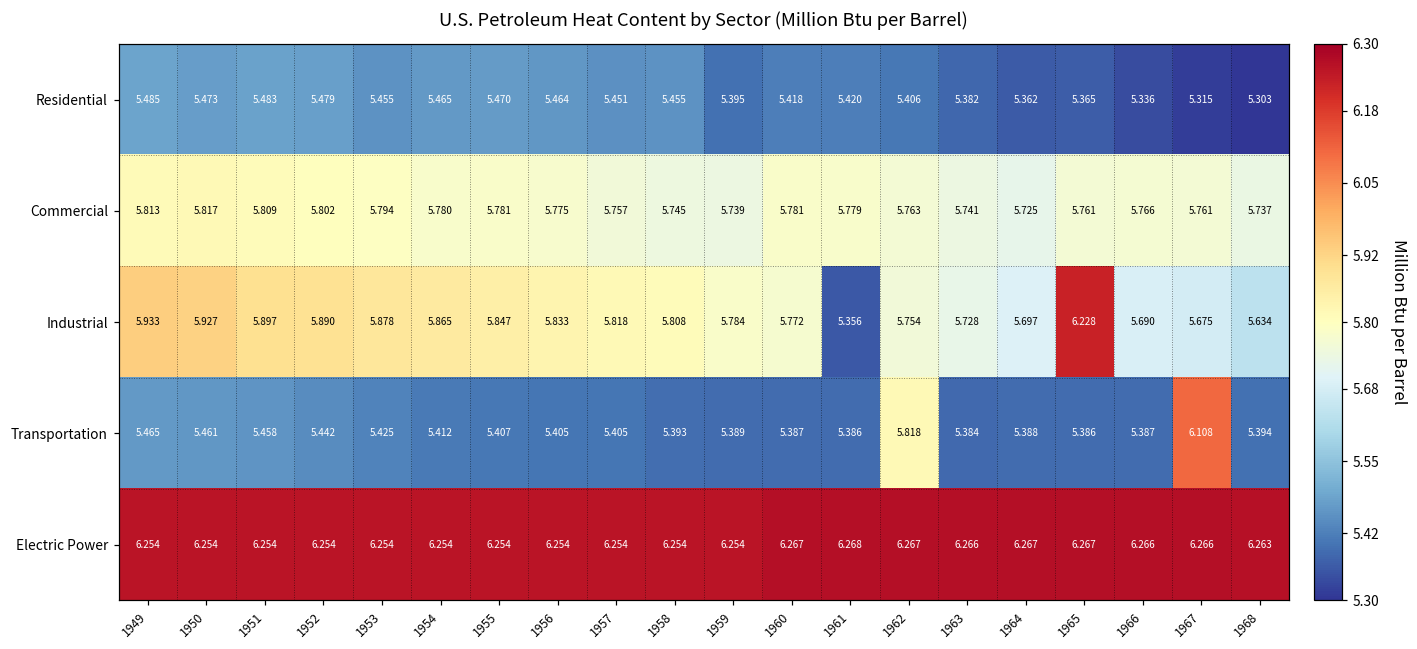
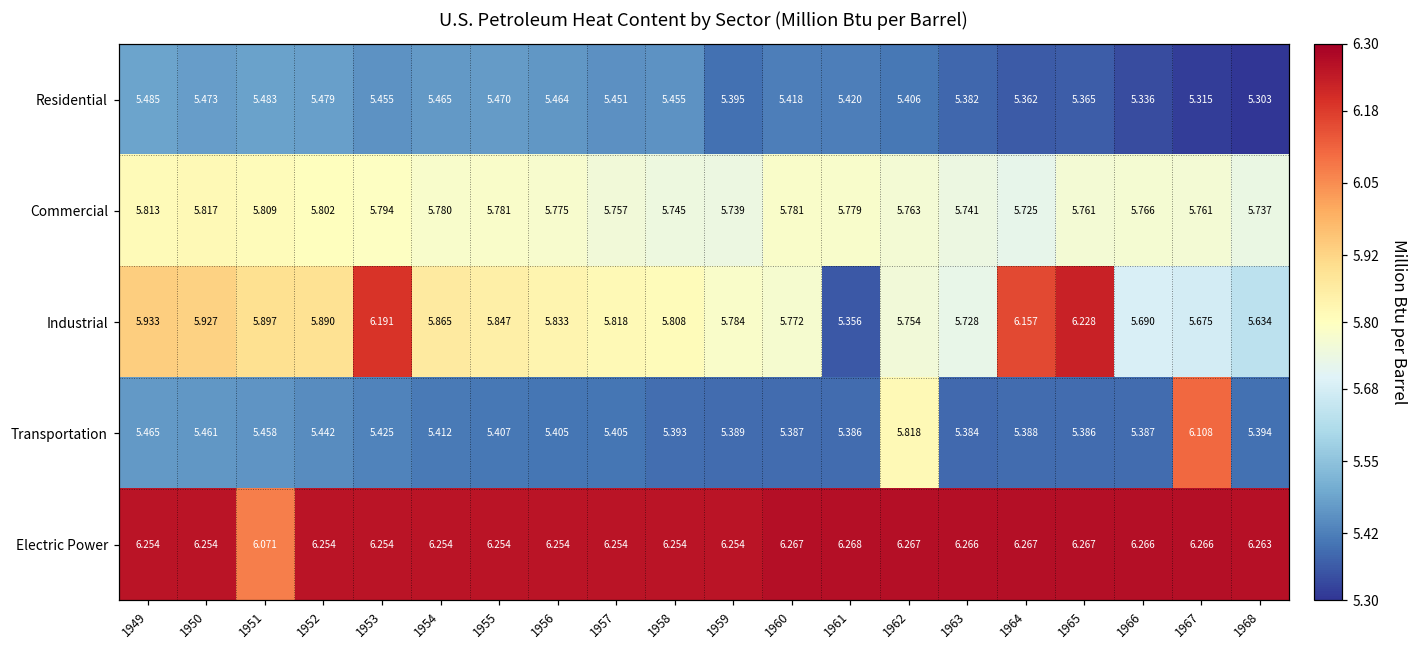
  {
    "Residential": {
      "1949": 5.485,
      "1950": 5.473,
      "1951": 5.483,
      "1952": 5.479,
      "1953": 5.455,
      "1954": 5.465,
      "1955": 5.470,
      "1956": 5.464,
      "1957": 5.451,
      "1958": 5.455,
      "1959": 5.395,
      "1960": 5.418,
      "1961": 5.420,
      "1962": 5.406,
      "1963": 5.382,
      "1964": 5.362,
      "1965": 5.365,
      "1966": 5.336,
      "1967": 5.315,
      "1968": 5.303
    },
    "Commercial": {
      "1949": 5.813,
      "1950": 5.817,
      "1951": 5.809,
      "1952": 5.802,
      "1953": 5.794,
      "1954": 5.780,
      "1955": 5.781,
      "1956": 5.775,
      "1957": 5.757,
      "1958": 5.745,
      "1959": 5.739,
      "1960": 5.781,
      "1961": 5.779,
      "1962": 5.763,
      "1963": 5.741,
      "1964": 5.725,
      "1965": 5.761,
      "1966": 5.766,
      "1967": 5.761,
      "1968": 5.737
    },
    "Industrial": {
      "1949": 5.933,
      "1950": 5.927,
      "1951": 5.897,
      "1952": 5.890,
-     "1953": 5.878,
+     "1953": 6.191,
      "1954": 5.865,
      "1955": 5.847,
      "1956": 5.833,
      "1957": 5.818,
      "1958": 5.808,
      "1959": 5.784,
      "1960": 5.772,
      "1961": 5.356,
      "1962": 5.754,
      "1963": 5.728,
-     "1964": 5.697,
+     "1964": 6.157,
      "1965": 6.228,
      "1966": 5.690,
      "1967": 5.675,
      "1968": 5.634
    },
    "Transportation": {
      "1949": 5.465,
      "1950": 5.461,
      "1951": 5.458,
      "1952": 5.442,
      "1953": 5.425,
      "1954": 5.412,
      "1955": 5.407,
      "1956": 5.405,
      "1957": 5.405,
      "1958": 5.393,
      "1959": 5.389,
      "1960": 5.387,
      "1961": 5.386,
      "1962": 5.818,
      "1963": 5.384,
      "1964": 5.388,
      "1965": 5.386,
      "1966": 5.387,
      "1967": 6.108,
      "1968": 5.394
    },
    "Electric Power": {
      "1949": 6.254,
      "1950": 6.254,
-     "1951": 6.254,
+     "1951": 6.071,
      "1952": 6.254,
      "1953": 6.254,
      "1954": 6.254,
      "1955": 6.254,
      "1956": 6.254,
      "1957": 6.254,
      "1958": 6.254,
      "1959": 6.254,
      "1960": 6.267,
      "1961": 6.268,
      "1962": 6.267,
      "1963": 6.266,
      "1964": 6.267,
      "1965": 6.267,
      "1966": 6.266,
      "1967": 6.266,
      "1968": 6.263
    }
  }
